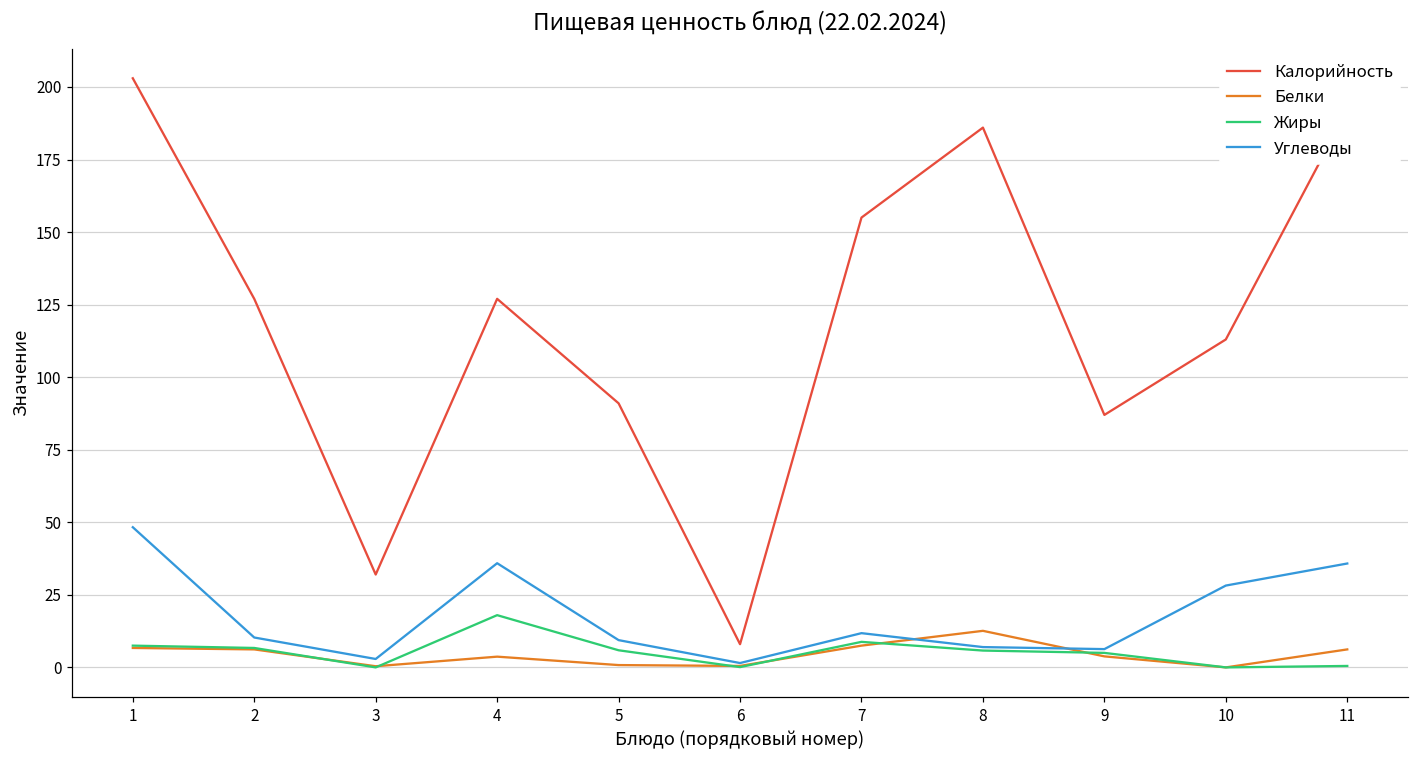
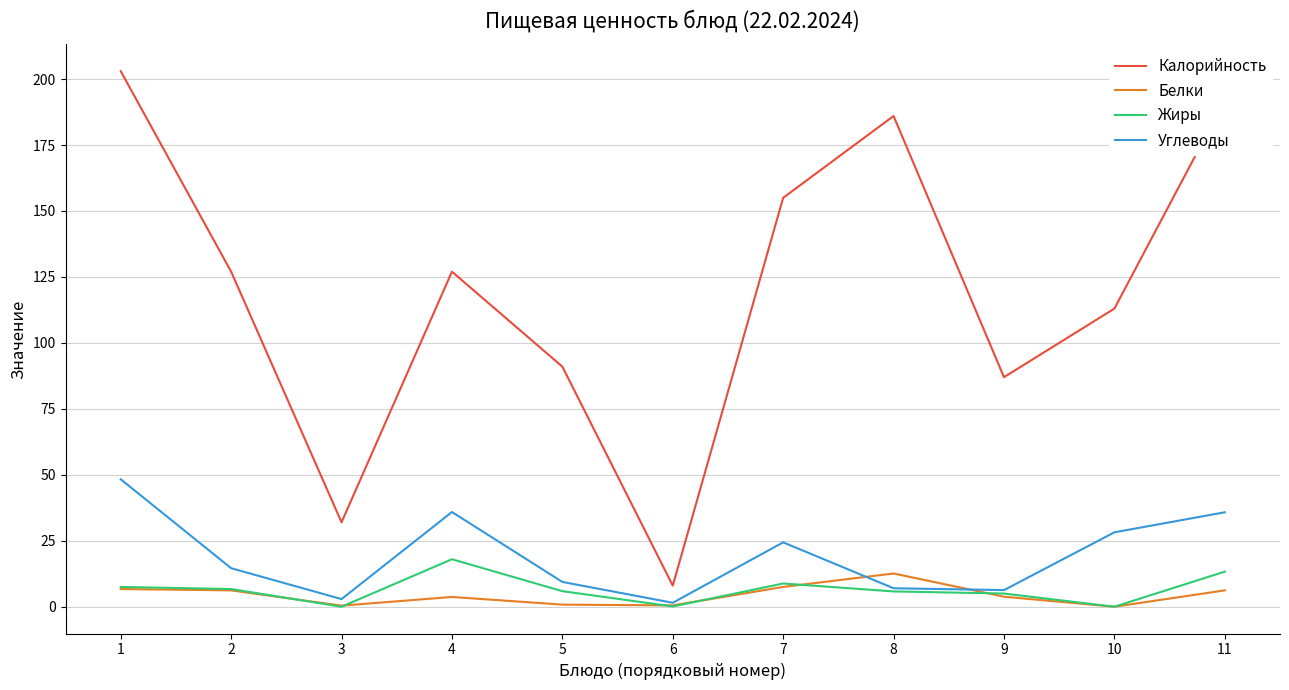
  {
    "Жиры": {
      "4": 18,
      "5": 6,
      "7": 9,
      "8": 6,
      "9": 5,
-     "11": 1
+     "11": 13
    },
    "Углеводы": {
      "1": 48,
-     "2": 10,
+     "2": 15,
      "3": 3,
      "4": 36,
      "5": 9,
      "6": 2,
-     "7": 12,
+     "7": 24,
      "8": 7,
      "9": 6,
      "10": 28,
      "11": 36
    }
  }
